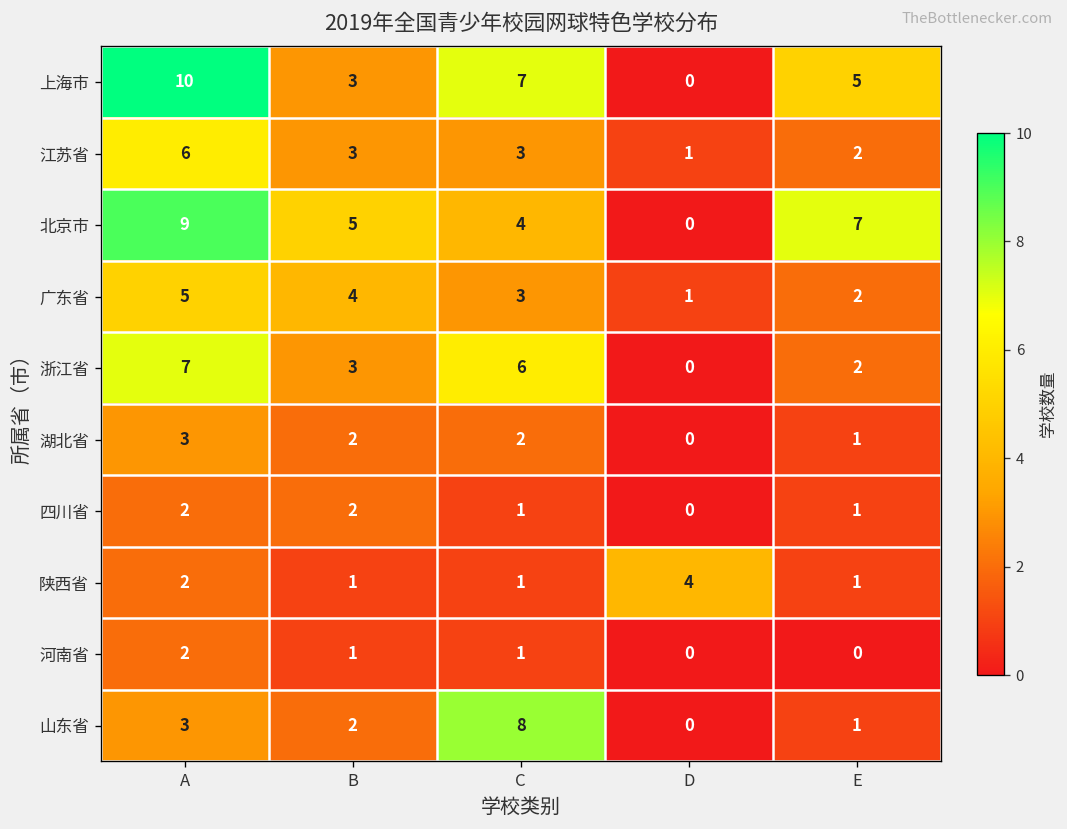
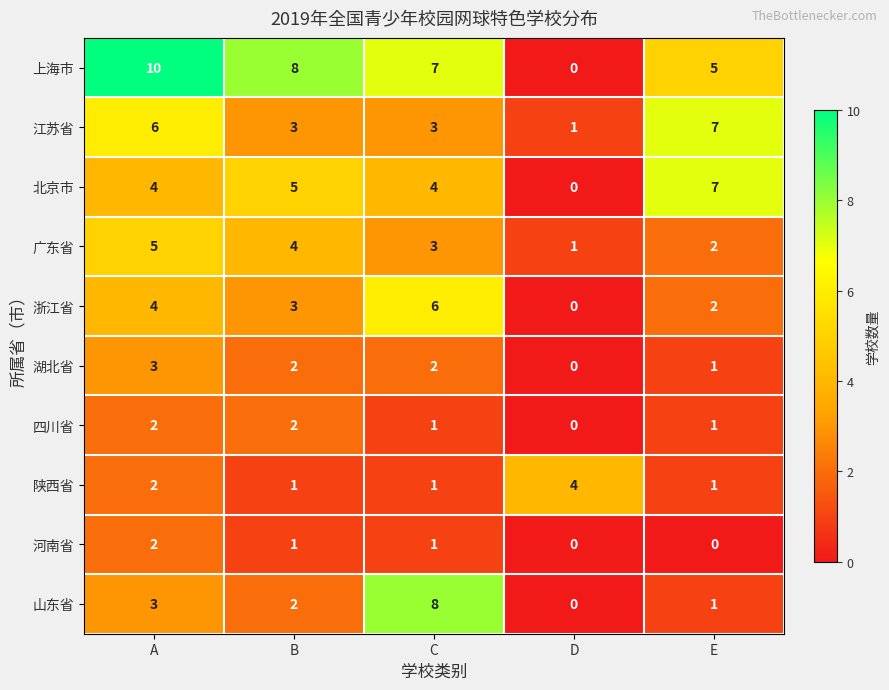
  {
    "上海市": {
      "A": 10,
-     "B": 3,
+     "B": 8,
      "C": 7,
      "D": 0,
      "E": 5
    },
    "江苏省": {
      "A": 6,
      "B": 3,
      "C": 3,
      "D": 1,
-     "E": 2
+     "E": 7
    },
    "北京市": {
-     "A": 9,
+     "A": 4,
      "B": 5,
      "C": 4,
      "D": 0,
      "E": 7
    },
    "广东省": {
      "A": 5,
      "B": 4,
      "C": 3,
      "D": 1,
      "E": 2
    },
    "浙江省": {
-     "A": 7,
+     "A": 4,
      "B": 3,
      "C": 6,
      "D": 0,
      "E": 2
    },
    "湖北省": {
      "A": 3,
      "B": 2,
      "C": 2,
      "D": 0,
      "E": 1
    },
    "四川省": {
      "A": 2,
      "B": 2,
      "C": 1,
      "D": 0,
      "E": 1
    },
    "陕西省": {
      "A": 2,
      "B": 1,
      "C": 1,
      "D": 4,
      "E": 1
    },
    "河南省": {
      "A": 2,
      "B": 1,
      "C": 1,
      "D": 0,
      "E": 0
    },
    "山东省": {
      "A": 3,
      "B": 2,
      "C": 8,
      "D": 0,
      "E": 1
    }
  }
